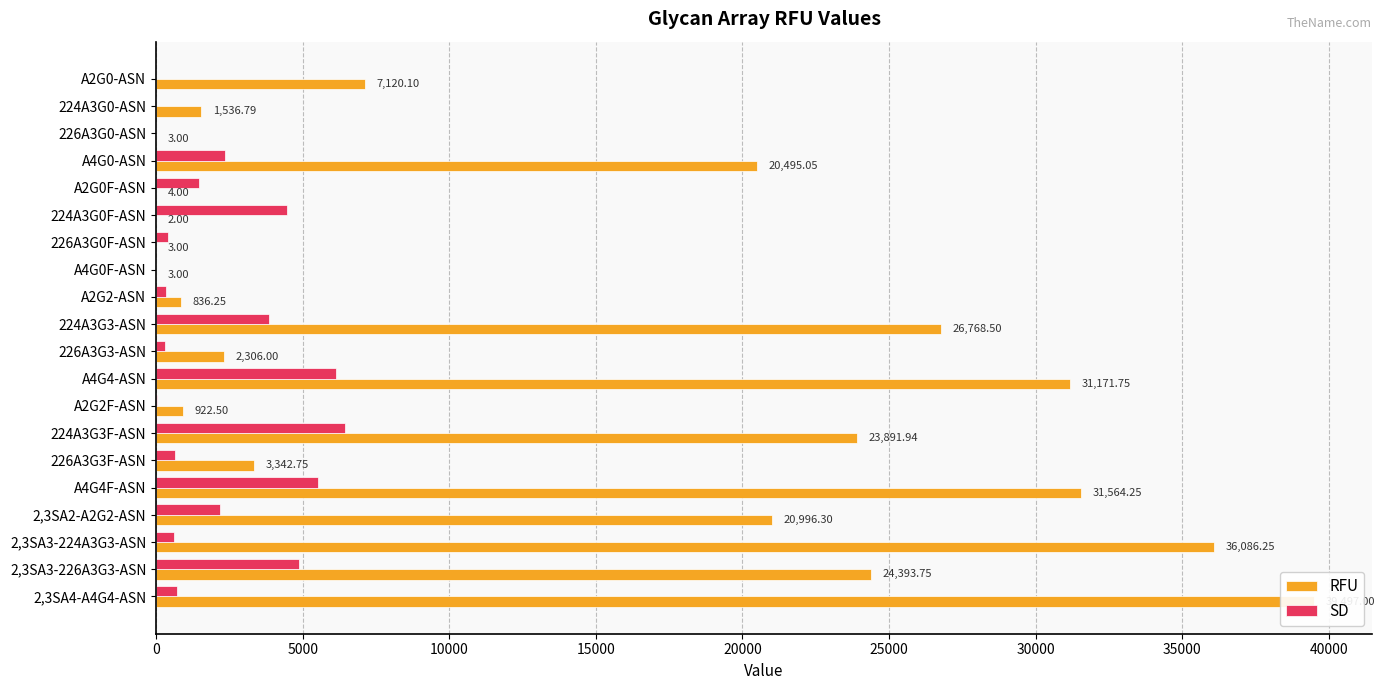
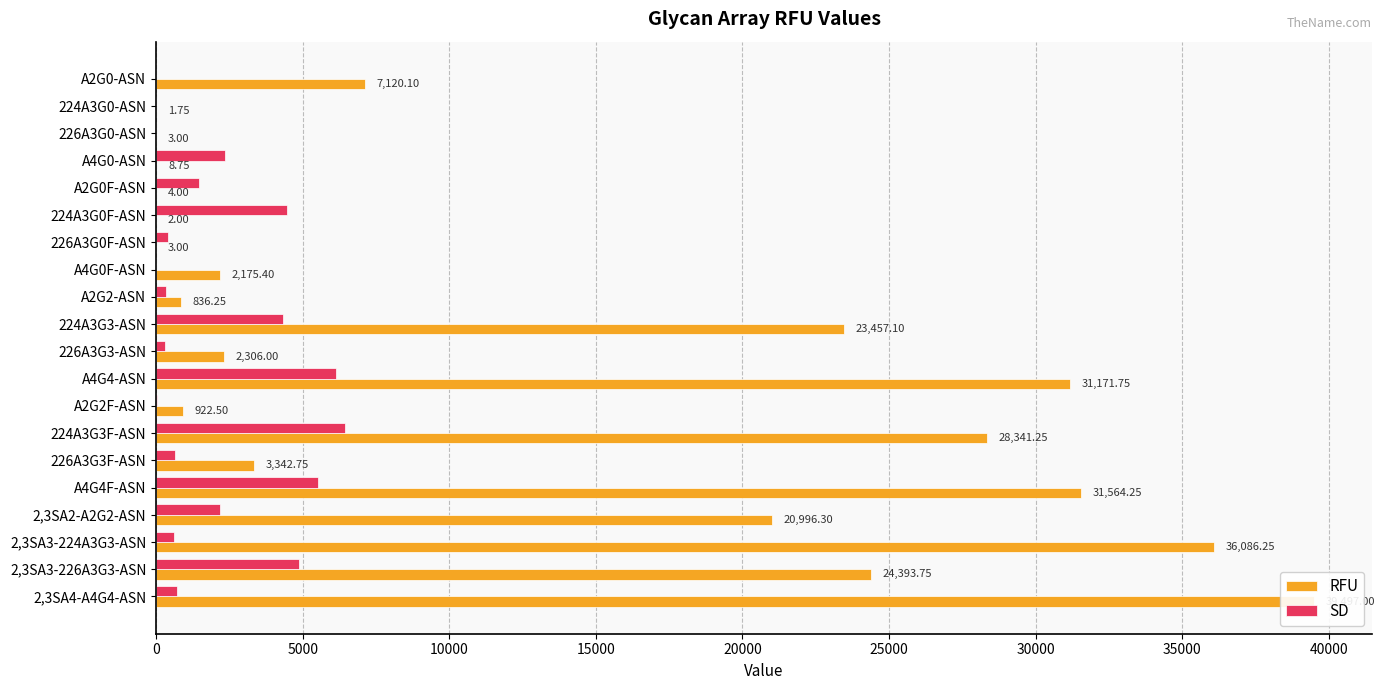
  {
    "RFU": {
      "A2G0-ASN": "7,120.10",
-     "224A3G0-ASN": "1,536.79",
+     "224A3G0-ASN": "1.75",
      "226A3G0-ASN": "3.00",
-     "A4G0-ASN": "20,495.05",
+     "A4G0-ASN": "8.75",
      "A2G0F-ASN": "4.00",
      "224A3G0F-ASN": "2.00",
      "226A3G0F-ASN": "3.00",
-     "A4G0F-ASN": "3.00",
+     "A4G0F-ASN": "2,175.40",
      "A2G2-ASN": "836.25",
-     "224A3G3-ASN": "26,768.50",
+     "224A3G3-ASN": "23,457.10",
      "226A3G3-ASN": "2,306.00",
      "A4G4-ASN": "31,171.75",
      "A2G2F-ASN": "922.50",
-     "224A3G3F-ASN": "23,891.94",
+     "224A3G3F-ASN": "28,341.25",
      "226A3G3F-ASN": "3,342.75",
      "A4G4F-ASN": "31,564.25",
      "2,3SA2-A2G2-ASN": "20,996.30",
      "2,3SA3-224A3G3-ASN": "36,086.25",
      "2,3SA3-226A3G3-ASN": "24,393.75"
    },
    "SD": {
      "A4G0-ASN": "2300",
      "224A3G0F-ASN": "4500",
      "A2G2-ASN": "300",
-     "224A3G3-ASN": "3800",
+     "224A3G3-ASN": "4300",
      "226A3G3-ASN": "300",
      "A4G4-ASN": "6100",
      "224A3G3F-ASN": "6400",
      "226A3G3F-ASN": "600",
      "A4G4F-ASN": "5500",
      "2,3SA2-A2G2-ASN": "2200",
      "2,3SA3-224A3G3-ASN": "600",
      "2,3SA3-226A3G3-ASN": "4900",
      "2,3SA4-A4G4-ASN": "700"
    }
  }
